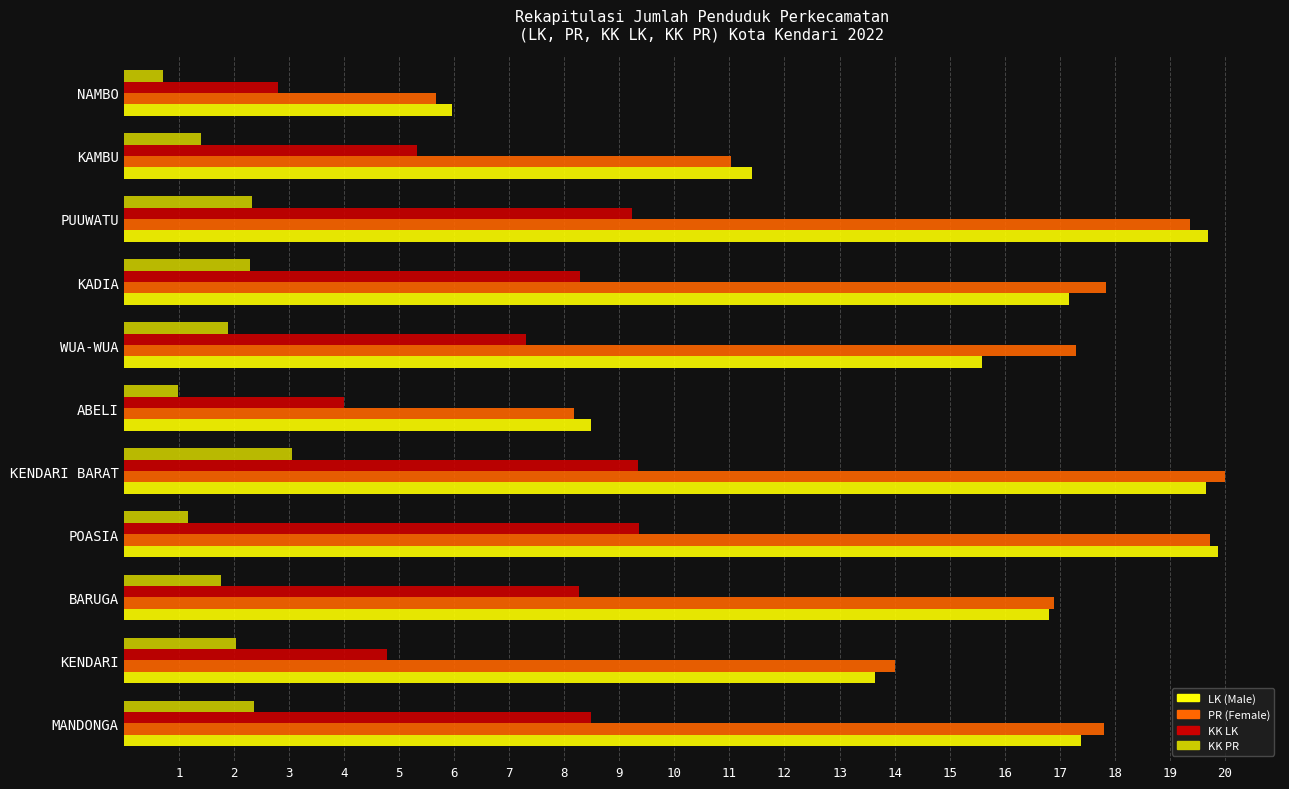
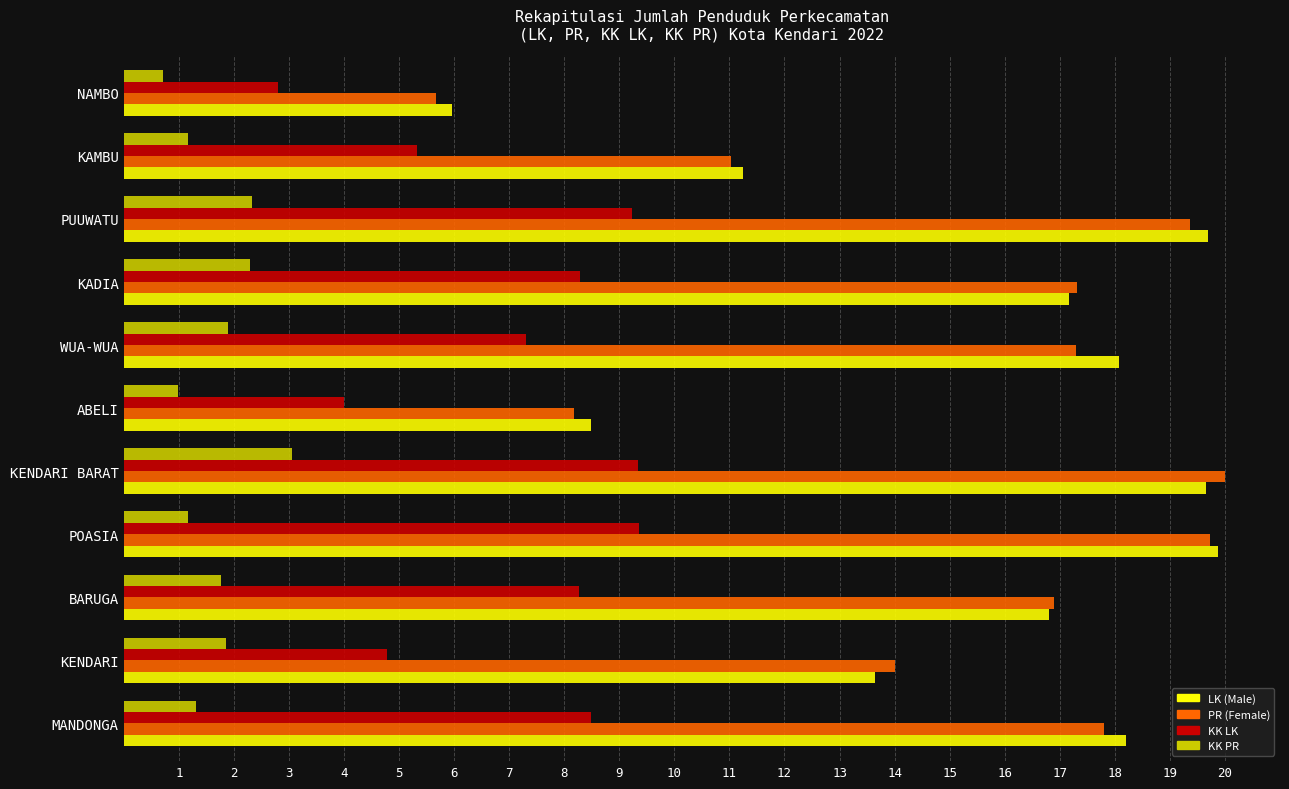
  {
    "LK (Male)": {
      "NAMBO": 6.0,
-     "KAMBU": 11.4,
+     "KAMBU": 11.3,
      "PUUWATU": 19.7,
      "KADIA": 17.2,
-     "WUA-WUA": 15.6,
+     "WUA-WUA": 18.1,
      "ABELI": 8.5,
      "KENDARI BARAT": 19.7,
      "POASIA": 19.9,
      "BARUGA": 16.8,
      "KENDARI": 13.6,
-     "MANDONGA": 17.4
+     "MANDONGA": 18.2
    },
    "PR (Female)": {
      "NAMBO": 5.7,
      "KAMBU": 11.0,
      "PUUWATU": 19.4,
-     "KADIA": 17.8,
+     "KADIA": 17.3,
      "WUA-WUA": 17.3,
      "ABELI": 8.2,
      "KENDARI BARAT": 20.0,
      "POASIA": 19.7,
      "BARUGA": 16.9,
      "KENDARI": 14.0,
      "MANDONGA": 17.8
    },
    "KK LK": {
      "NAMBO": 2.8,
      "KAMBU": 5.3,
      "PUUWATU": 9.2,
      "KADIA": 8.3,
      "WUA-WUA": 7.3,
      "ABELI": 4.0,
      "KENDARI BARAT": 9.3,
      "POASIA": 9.4,
      "BARUGA": 8.3,
      "KENDARI": 4.8,
      "MANDONGA": 8.5
    },
    "KK PR": {
      "NAMBO": 0.7,
-     "KAMBU": 1.4,
+     "KAMBU": 1.2,
      "PUUWATU": 2.3,
      "KADIA": 2.3,
      "WUA-WUA": 1.9,
      "ABELI": 1.0,
      "KENDARI BARAT": 3.0,
      "POASIA": 1.2,
      "BARUGA": 1.8,
-     "KENDARI": 2.0,
-     "MANDONGA": 2.4
+     "KENDARI": 1.9,
+     "MANDONGA": 1.3
    }
  }
